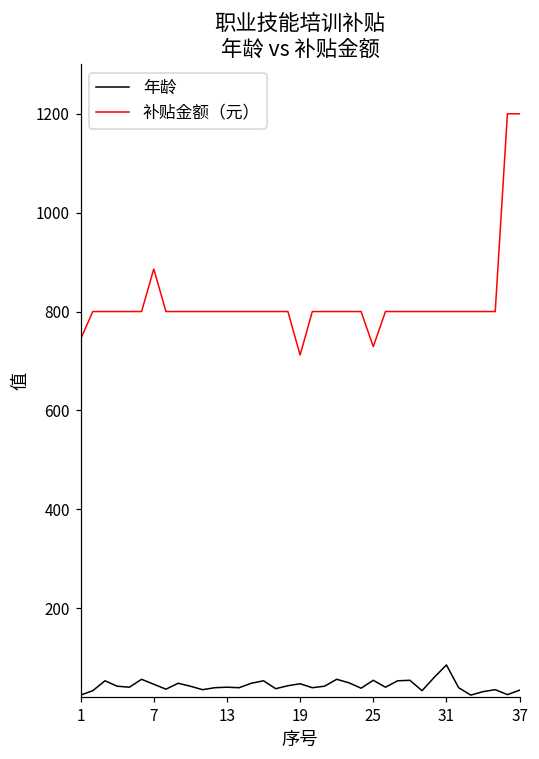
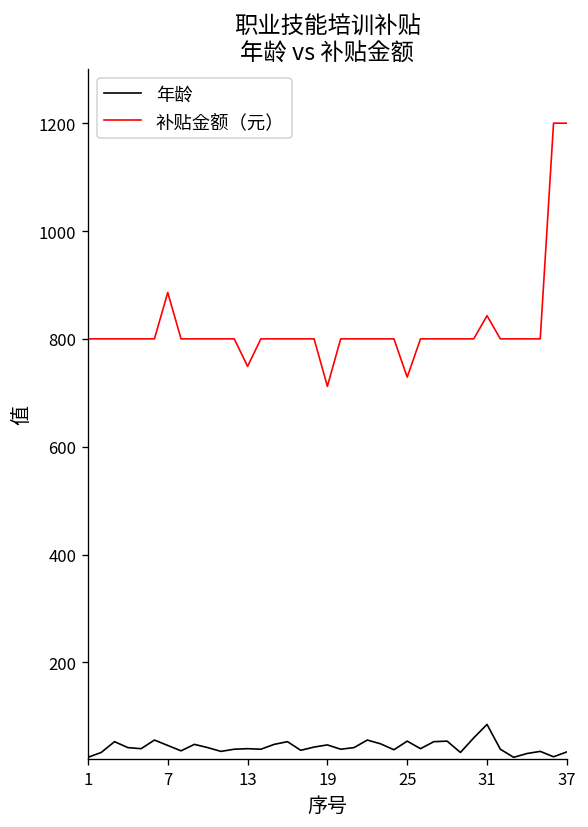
  {
    "年龄": {
      "1": 20,
      "7": 50,
      "13": 40,
      "19": 50,
      "25": 50,
      "31": 90,
      "37": 30
    },
    "补贴金额（元）": {
-     "1": 740,
+     "1": 800,
      "7": 890,
-     "13": 800,
+     "13": 750,
      "19": 710,
      "25": 730,
-     "31": 800,
+     "31": 840,
      "37": 1200
    }
  }
